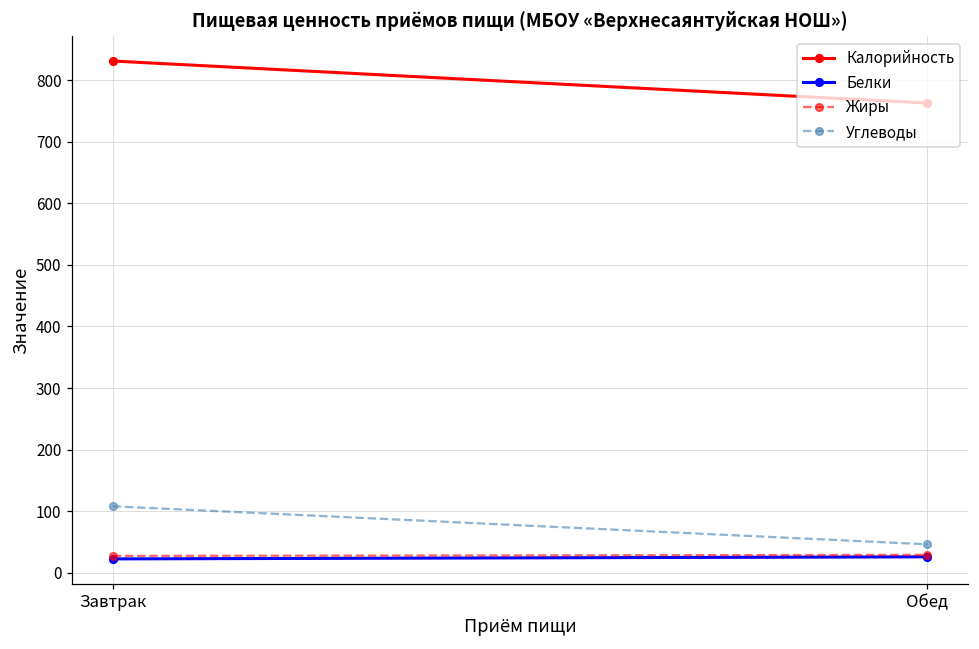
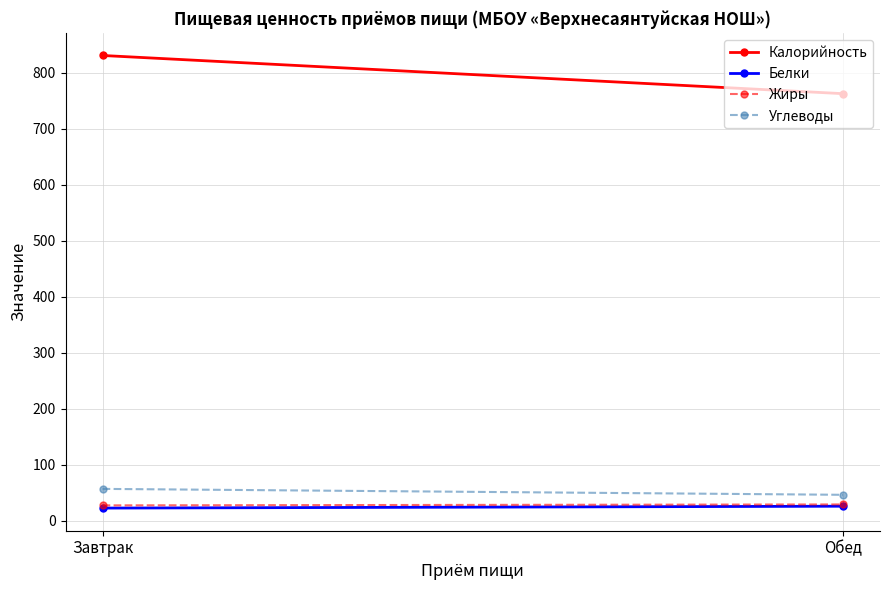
  {
    "Белки": {
      "Завтрак": 20
    },
    "Углеводы": {
-     "Завтрак": 110,
+     "Завтрак": 60,
      "Обед": 50
    }
  }
